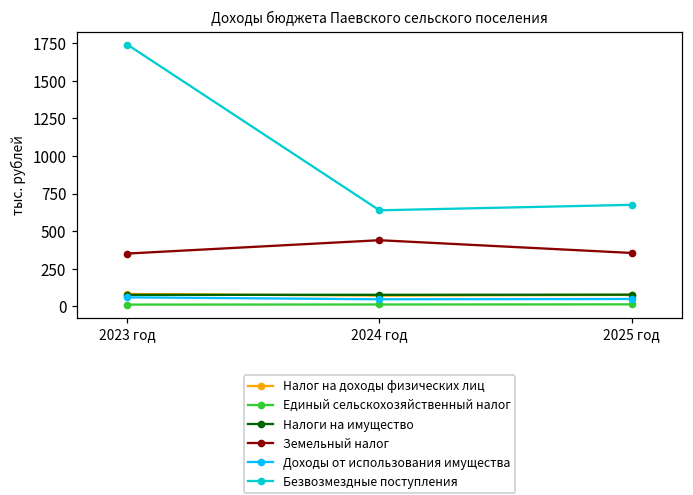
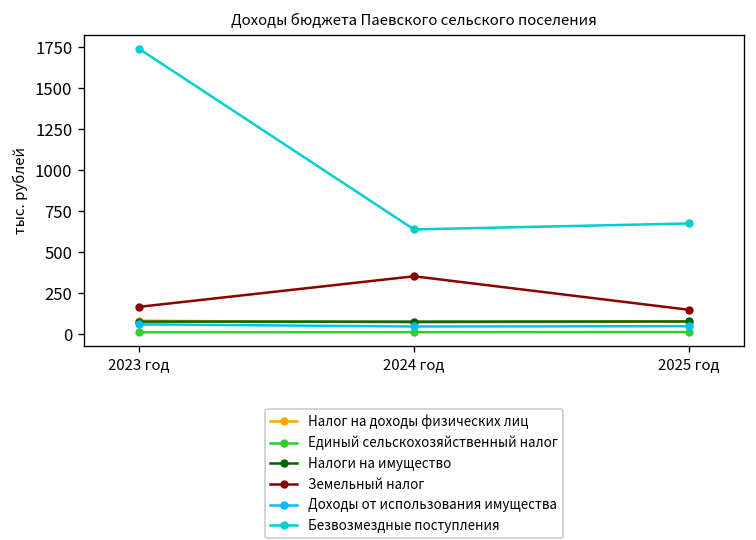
  {
    "Единый сельскохозяйственный налог": {
      "2023 год": 10,
      "2024 год": 10,
      "2025 год": 10
    },
    "Земельный налог": {
-     "2023 год": 350,
-     "2024 год": 440,
-     "2025 год": 360
+     "2023 год": 170,
+     "2024 год": 350,
+     "2025 год": 150
    }
  }
